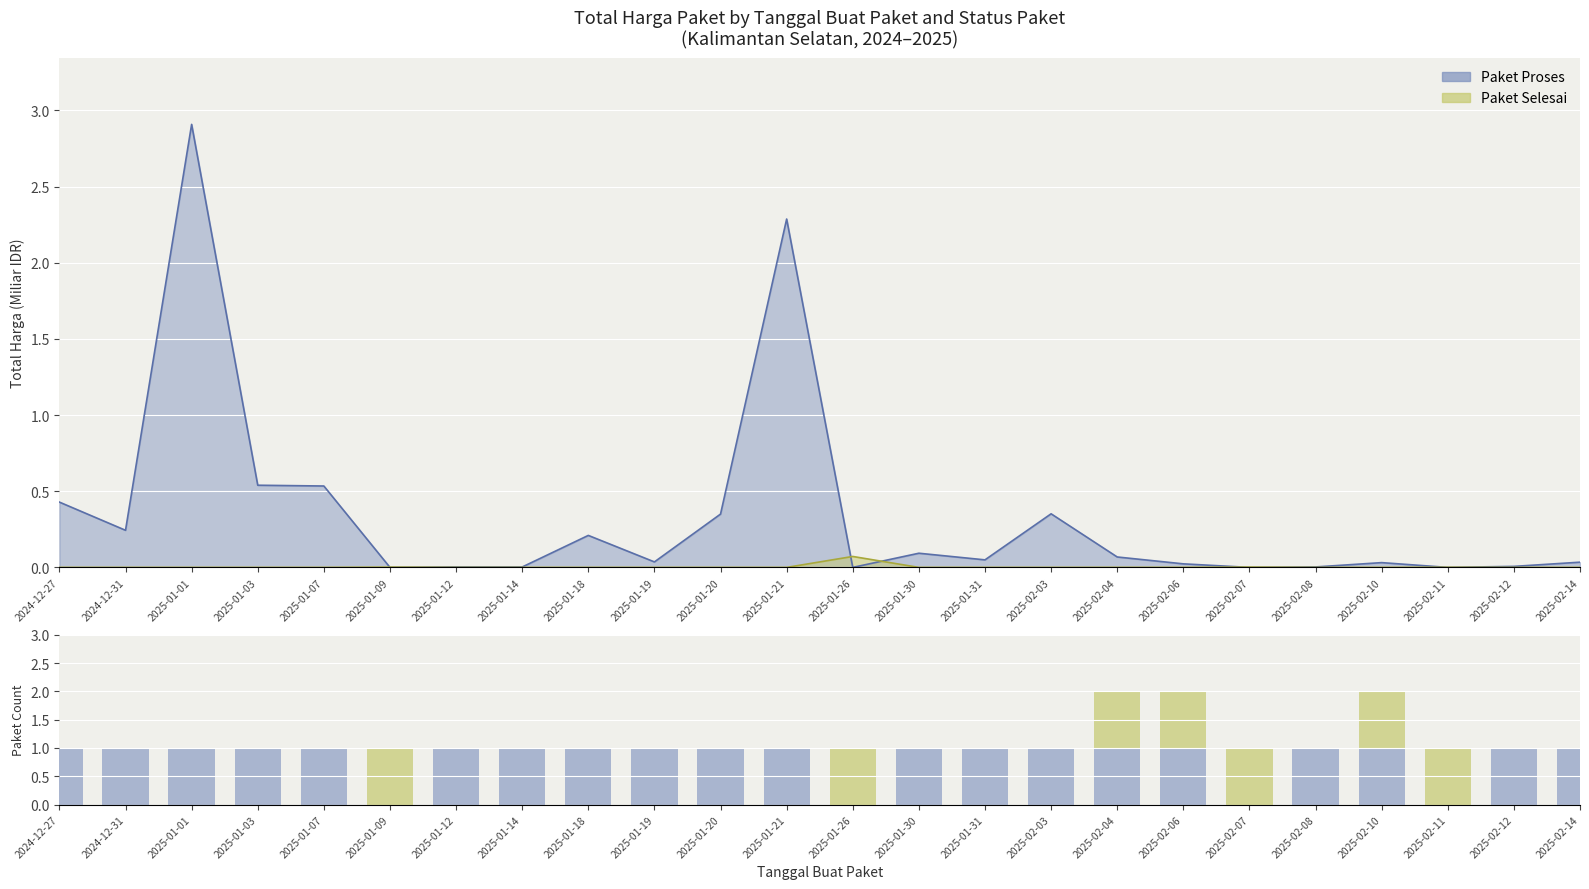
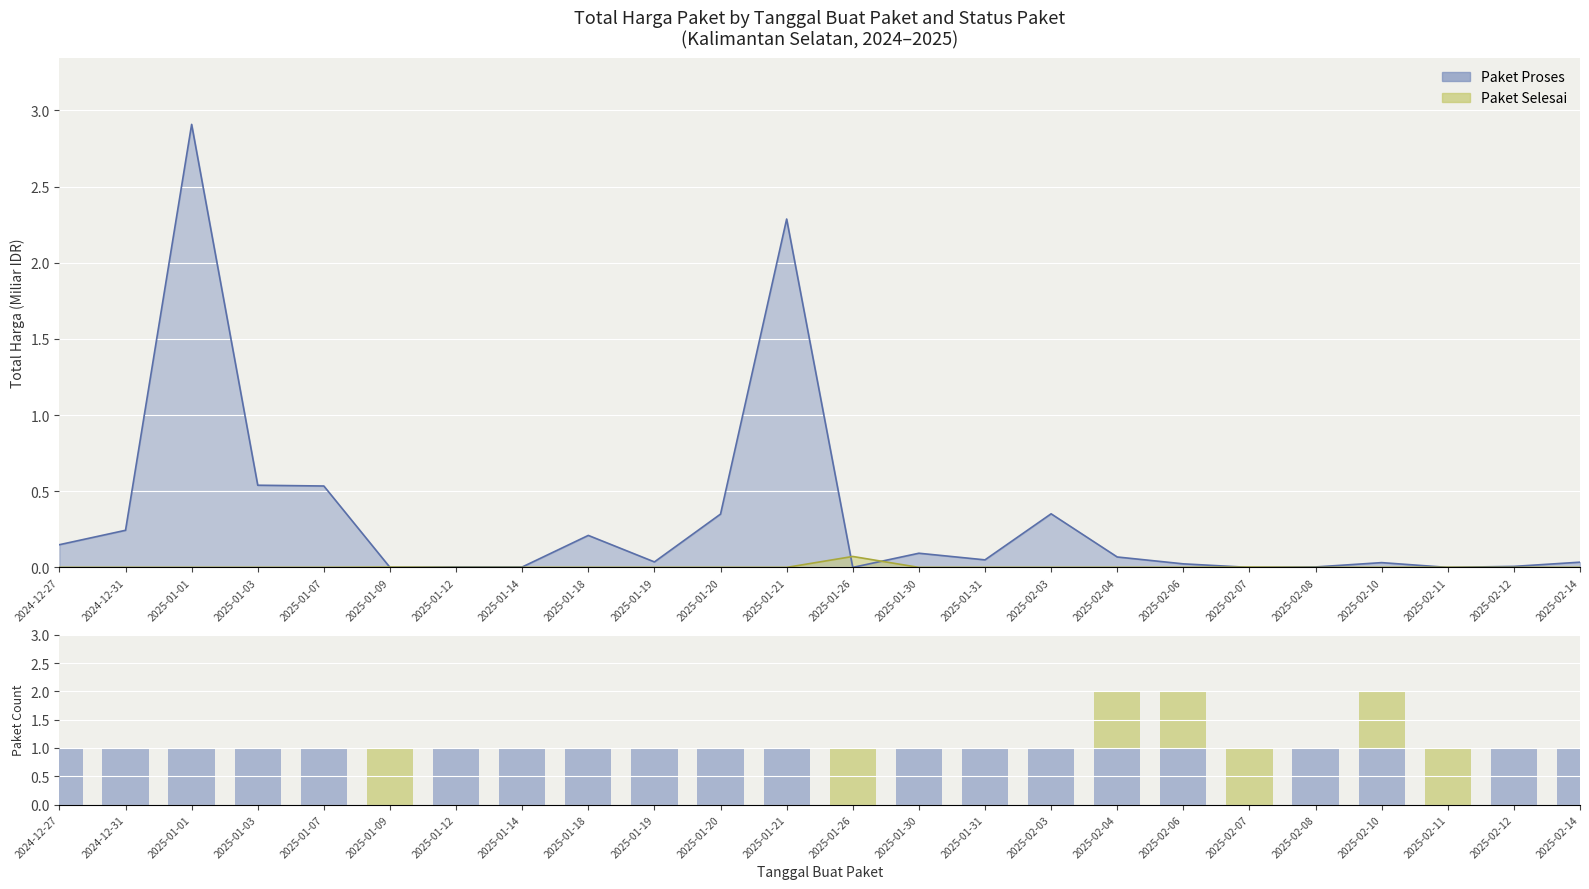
  {
    "Total Harga Paket by Tanggal Buat Paket and Status Paket (Kalimantan Selatan, 2024–2025)": {
      "Paket Proses": {
-       "2024-12-27": 0.43,
+       "2024-12-27": 0.15,
        "2024-12-31": 0.24,
        "2025-01-01": 2.91,
        "2025-01-03": 0.54,
        "2025-01-07": 0.53,
        "2025-01-18": 0.21,
        "2025-01-19": 0.04,
        "2025-01-20": 0.35,
        "2025-01-21": 2.29,
        "2025-01-26": 0.00,
        "2025-01-30": 0.09,
        "2025-01-31": 0.05,
        "2025-02-03": 0.35,
        "2025-02-04": 0.07,
        "2025-02-06": 0.02,
        "2025-02-10": 0.03,
        "2025-02-14": 0.03
      },
      "Paket Selesai": {
        "2024-12-27": 0.00,
        "2024-12-31": 0.00,
        "2025-01-01": 0.00,
        "2025-01-03": 0.00,
        "2025-01-07": 0.00,
        "2025-01-18": 0.00,
        "2025-01-19": 0.00,
        "2025-01-20": 0.00,
        "2025-01-21": 0.00,
        "2025-01-26": 0.07,
        "2025-01-30": 0.00,
        "2025-01-31": 0.00,
        "2025-02-03": 0.00,
        "2025-02-04": 0.00,
        "2025-02-06": 0.00,
        "2025-02-10": 0.00,
        "2025-02-14": 0.00
      }
    }
  }
